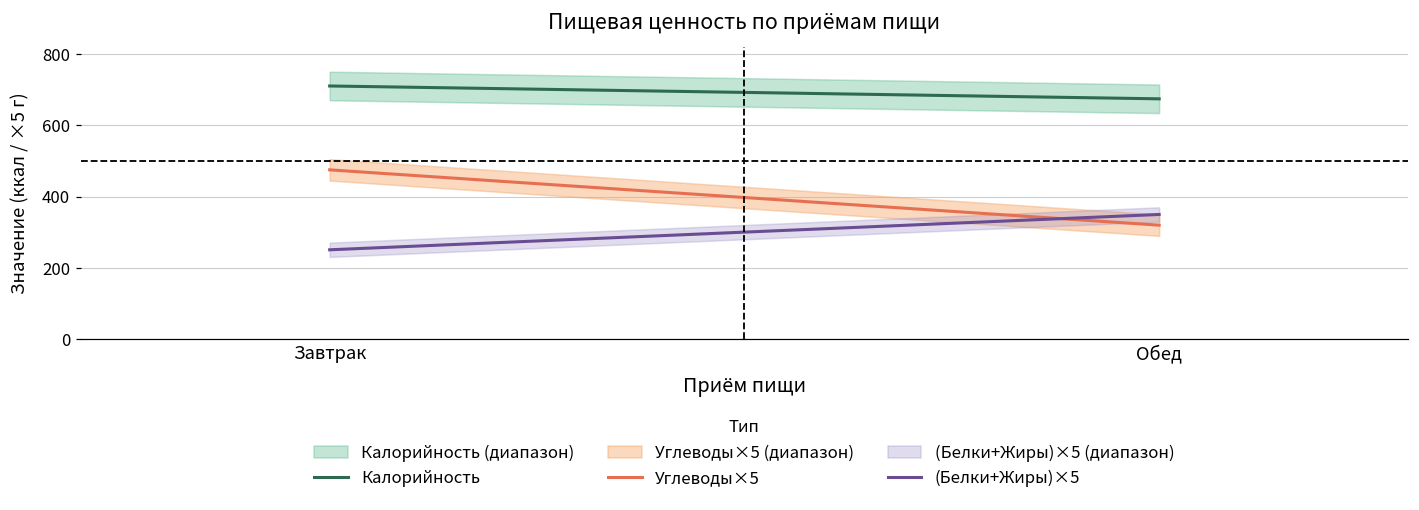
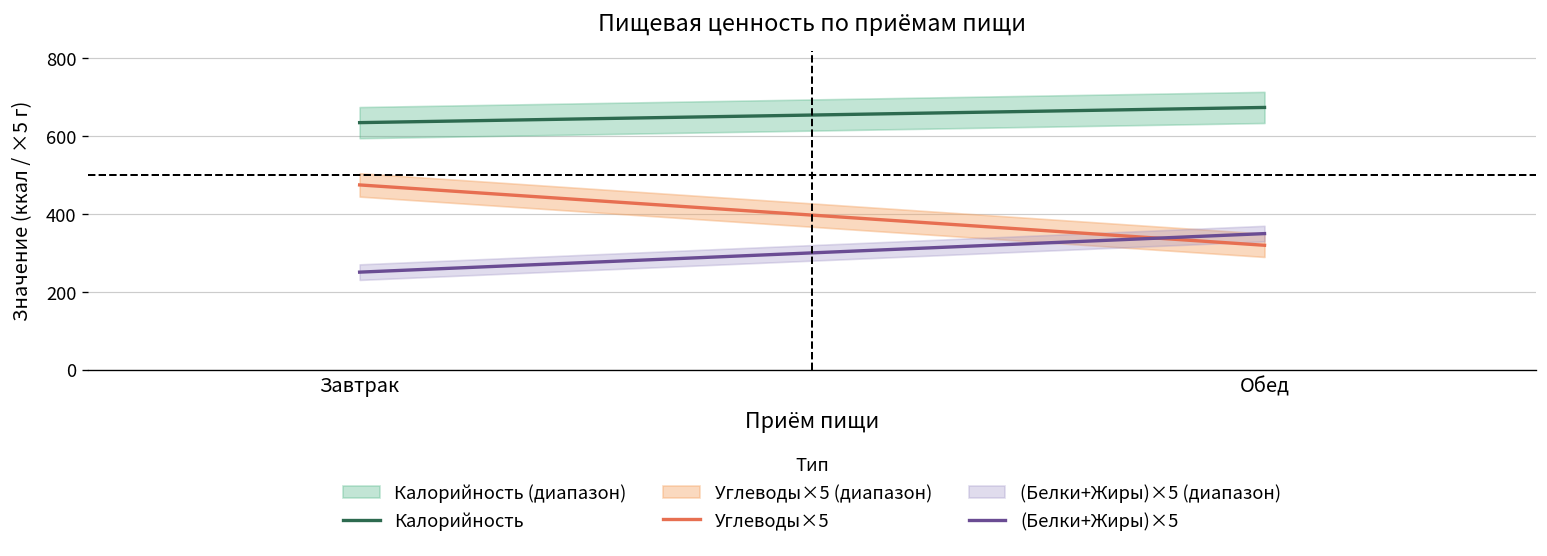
  {
    "Калорийность": {
-     "Завтрак": 710,
+     "Завтрак": 640,
      "Обед": 670
    },
    "(Белки+Жиры)×5": {
      "Завтрак": 250
    }
  }
